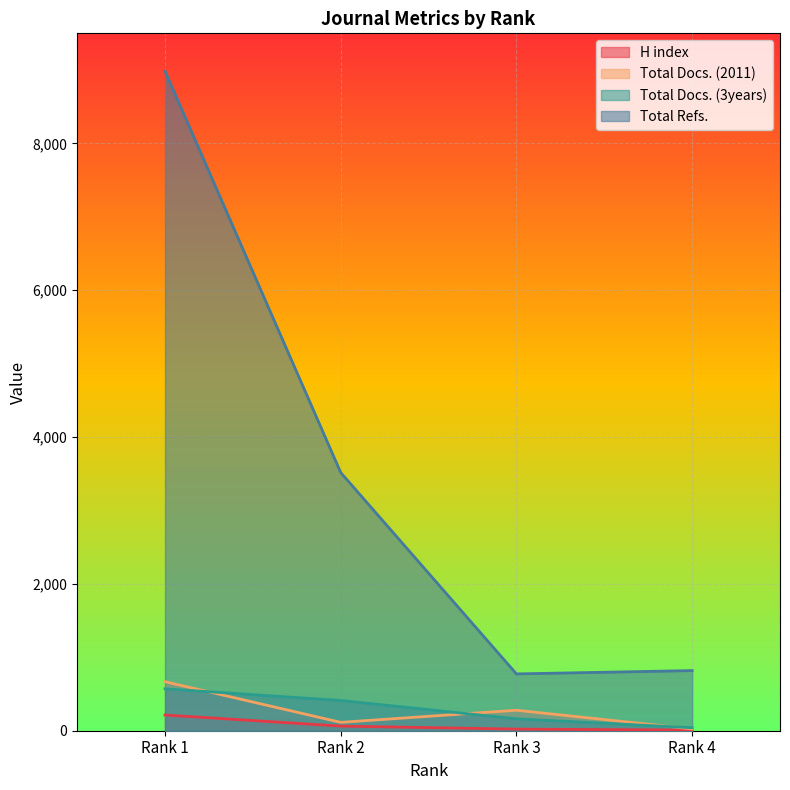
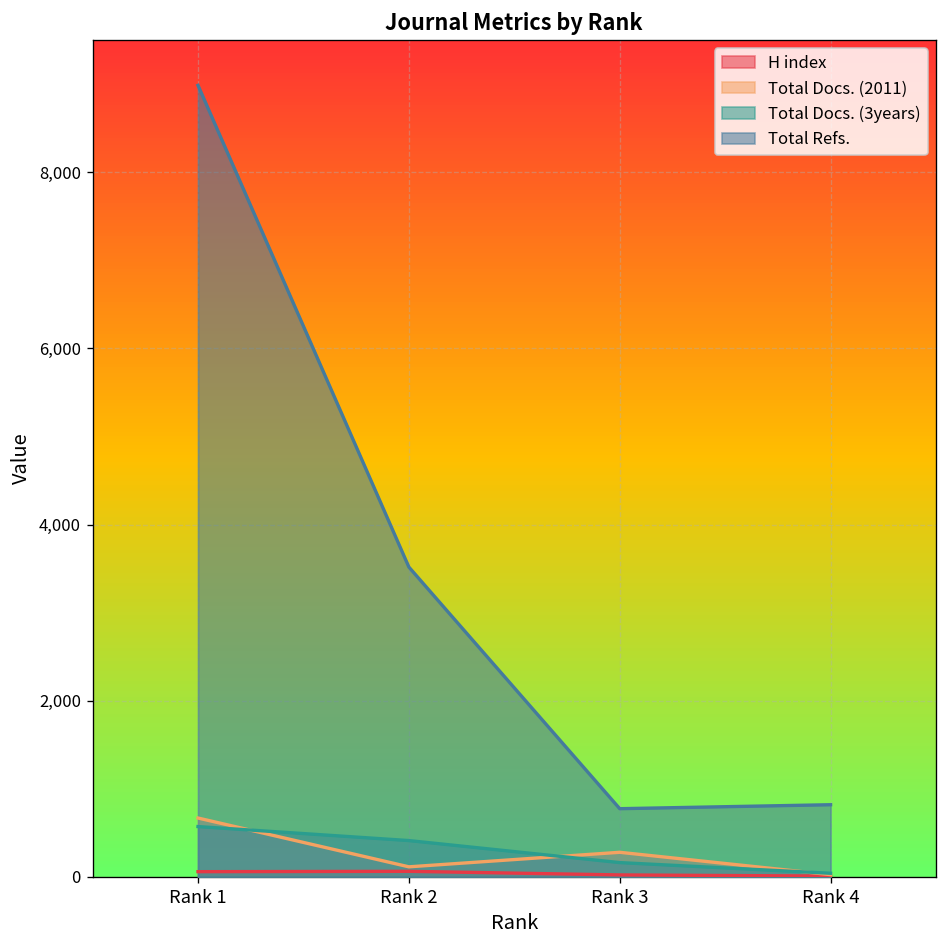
  {
    "H index": {
-     "Rank 1": 200,
+     "Rank 1": 100,
      "Rank 2": 100,
      "Rank 3": 0
    },
    "Total Docs. (2011)": {
      "Rank 1": 700,
      "Rank 2": 100,
      "Rank 3": 300
    }
  }
